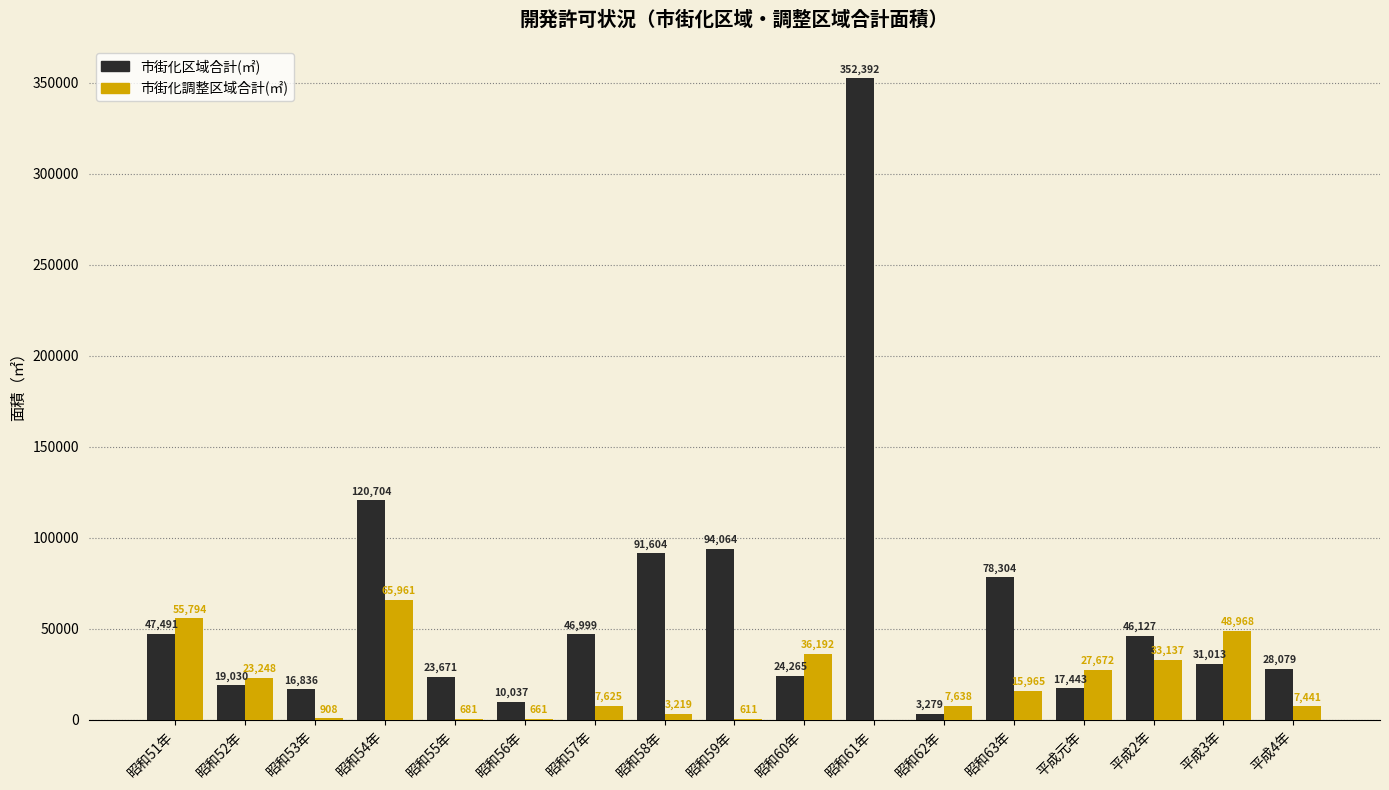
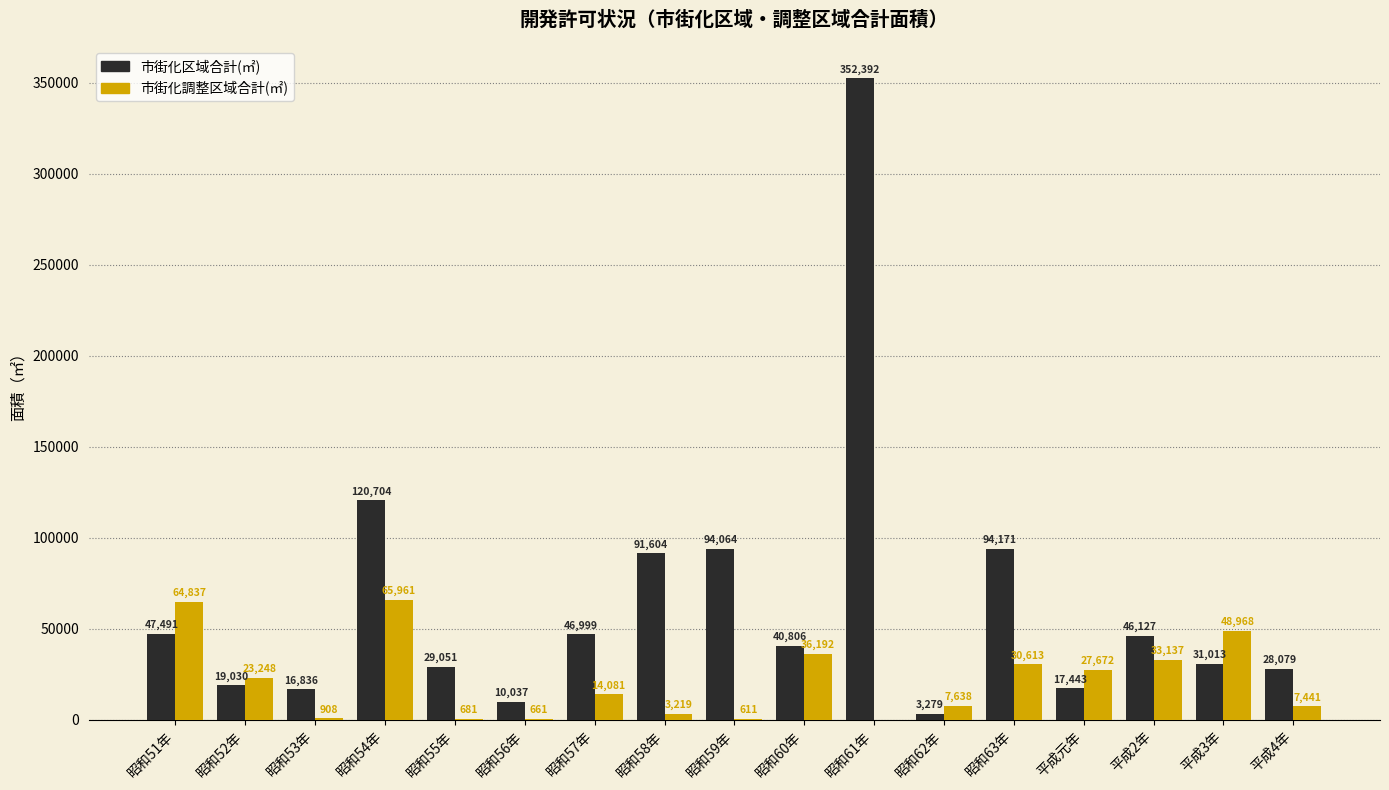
  {
    "市街化区域合計(㎡)": {
      "昭和51年": "47,491",
      "昭和52年": "19,030",
      "昭和53年": "16,836",
      "昭和54年": "120,704",
-     "昭和55年": "23,671",
+     "昭和55年": "29,051",
      "昭和56年": "10,037",
      "昭和57年": "46,999",
      "昭和58年": "91,604",
      "昭和59年": "94,064",
-     "昭和60年": "24,265",
+     "昭和60年": "40,806",
      "昭和61年": "352,392",
      "昭和62年": "3,279",
-     "昭和63年": "78,304",
+     "昭和63年": "94,171",
      "平成元年": "17,443",
      "平成2年": "46,127",
      "平成3年": "31,013",
      "平成4年": "28,079"
    },
    "市街化調整区域合計(㎡)": {
-     "昭和51年": "55,794",
+     "昭和51年": "64,837",
      "昭和52年": "23,248",
      "昭和53年": "908",
      "昭和54年": "65,961",
      "昭和55年": "681",
      "昭和56年": "661",
-     "昭和57年": "7,625",
+     "昭和57年": "14,081",
      "昭和58年": "3,219",
      "昭和59年": "611",
      "昭和60年": "36,192",
      "昭和62年": "7,638",
-     "昭和63年": "15,965",
+     "昭和63年": "30,613",
      "平成元年": "27,672",
      "平成2年": "33,137",
      "平成3年": "48,968",
      "平成4年": "7,441"
    }
  }
